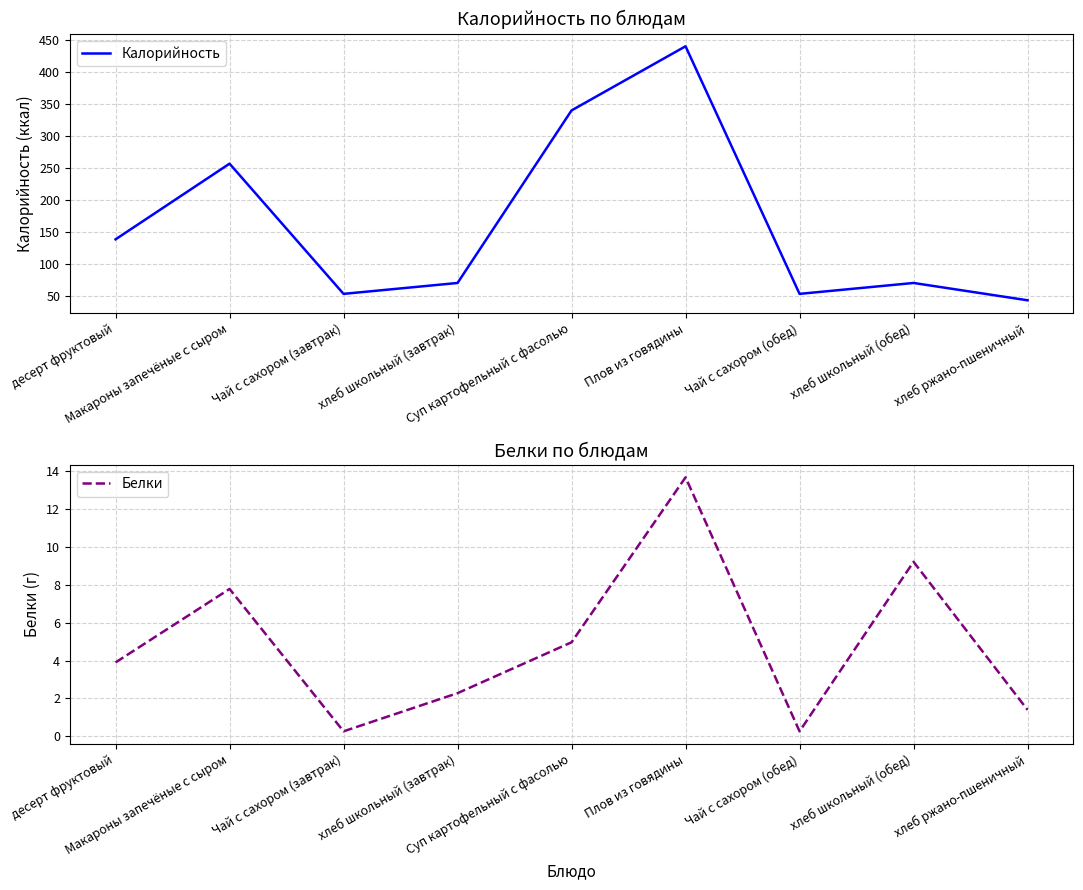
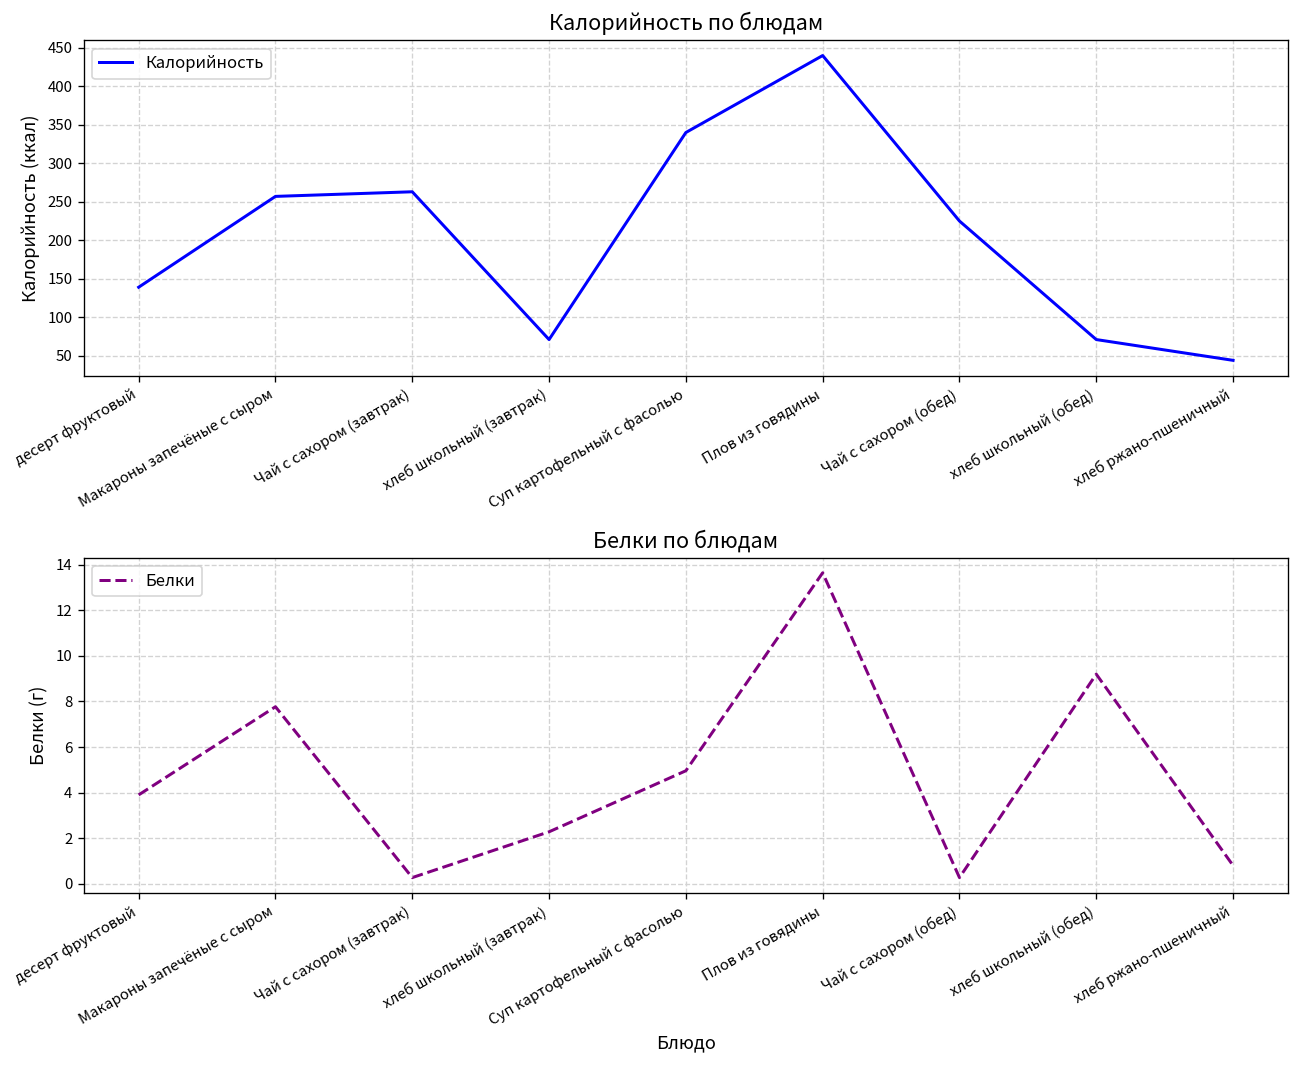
  {
    "Калорийность по блюдам": {
      "десерт фруктовый": 140,
      "Макароны запечёные с сыром": 260,
-     "Чай с сахором (завтрак)": 50,
+     "Чай с сахором (завтрак)": 260,
      "хлеб школьный (завтрак)": 70,
      "Суп картофельный с фасолью": 340,
      "Плов из говядины": 440,
-     "Чай с сахором (обед)": 50,
+     "Чай с сахором (обед)": 230,
      "хлеб школьный (обед)": 70,
      "хлеб ржано-пшеничный": 40
    },
    "Белки по блюдам": {
      "десерт фруктовый": 3.9,
      "Макароны запечёные с сыром": 7.8,
      "Чай с сахором (завтрак)": 0.3,
      "хлеб школьный (завтрак)": 2.3,
      "Суп картофельный с фасолью": 5.0,
      "Плов из говядины": 13.7,
      "Чай с сахором (обед)": 0.3,
      "хлеб школьный (обед)": 9.2,
-     "хлеб ржано-пшеничный": 1.4
+     "хлеб ржано-пшеничный": 0.8
    }
  }
